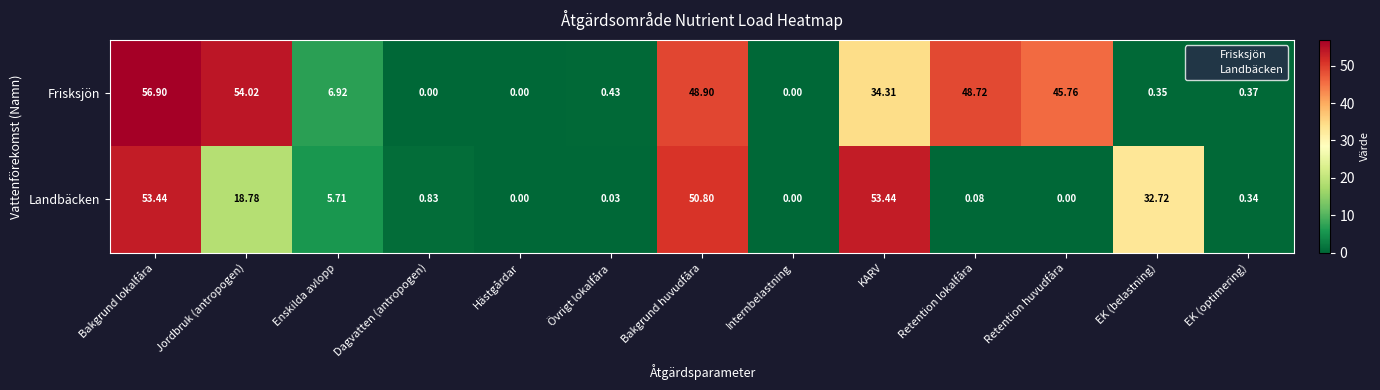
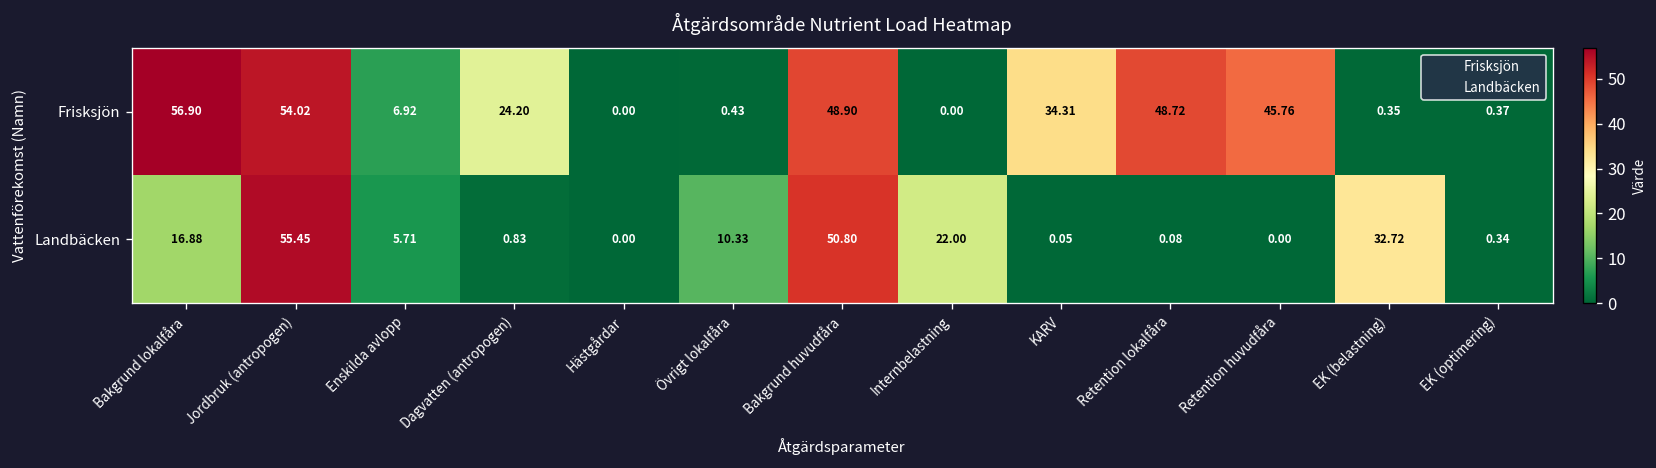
  {
    "Frisksjön": {
      "Bakgrund lokalfåra": 56.90,
      "Jordbruk (antropogen)": 54.02,
      "Enskilda avlopp": 6.92,
-     "Dagvatten (antropogen)": 0.00,
+     "Dagvatten (antropogen)": 24.20,
      "Hästgårdar": 0.00,
      "Övrigt lokalfåra": 0.43,
      "Bakgrund huvudfåra": 48.90,
      "Internbelastning": 0.00,
      "KARV": 34.31,
      "Retention lokalfåra": 48.72,
      "Retention huvudfåra": 45.76,
      "EK (belastning)": 0.35,
      "EK (optimering)": 0.37
    },
    "Landbäcken": {
-     "Bakgrund lokalfåra": 53.44,
-     "Jordbruk (antropogen)": 18.78,
+     "Bakgrund lokalfåra": 16.88,
+     "Jordbruk (antropogen)": 55.45,
      "Enskilda avlopp": 5.71,
      "Dagvatten (antropogen)": 0.83,
      "Hästgårdar": 0.00,
-     "Övrigt lokalfåra": 0.03,
+     "Övrigt lokalfåra": 10.33,
      "Bakgrund huvudfåra": 50.80,
-     "Internbelastning": 0.00,
-     "KARV": 53.44,
+     "Internbelastning": 22.00,
+     "KARV": 0.05,
      "Retention lokalfåra": 0.08,
      "Retention huvudfåra": 0.00,
      "EK (belastning)": 32.72,
      "EK (optimering)": 0.34
    }
  }
